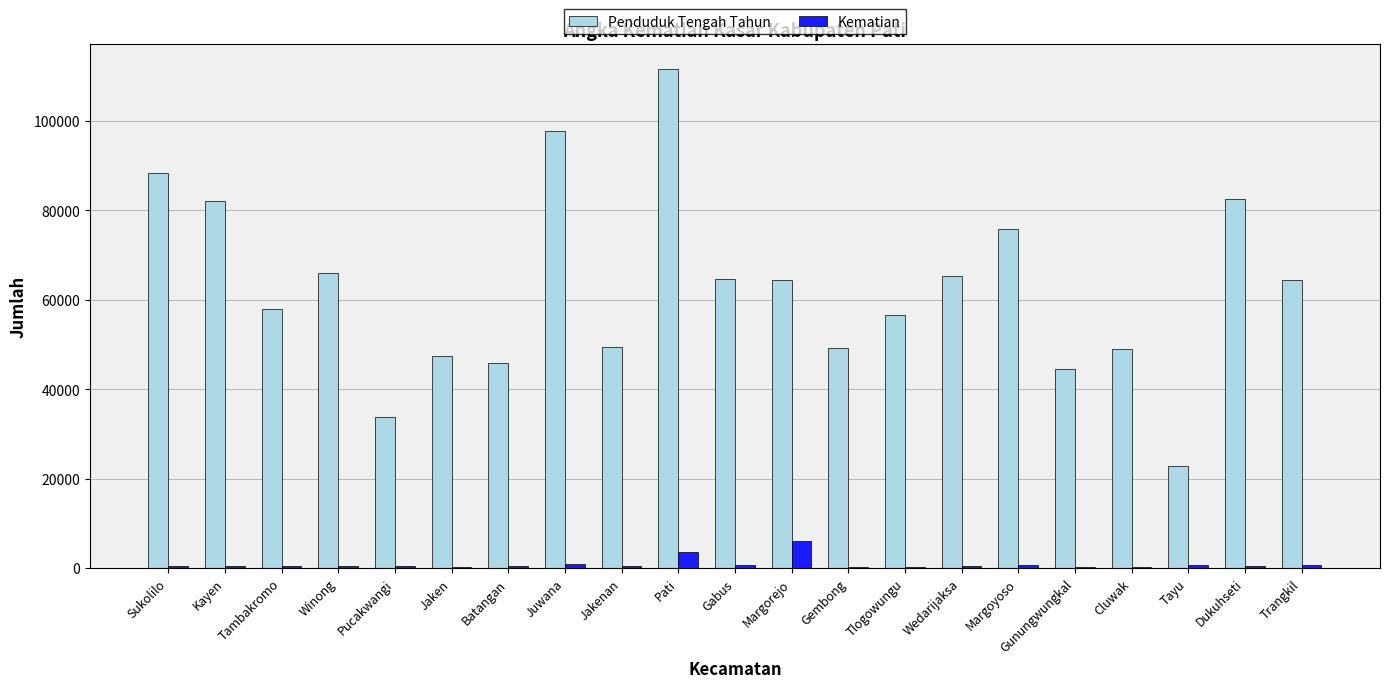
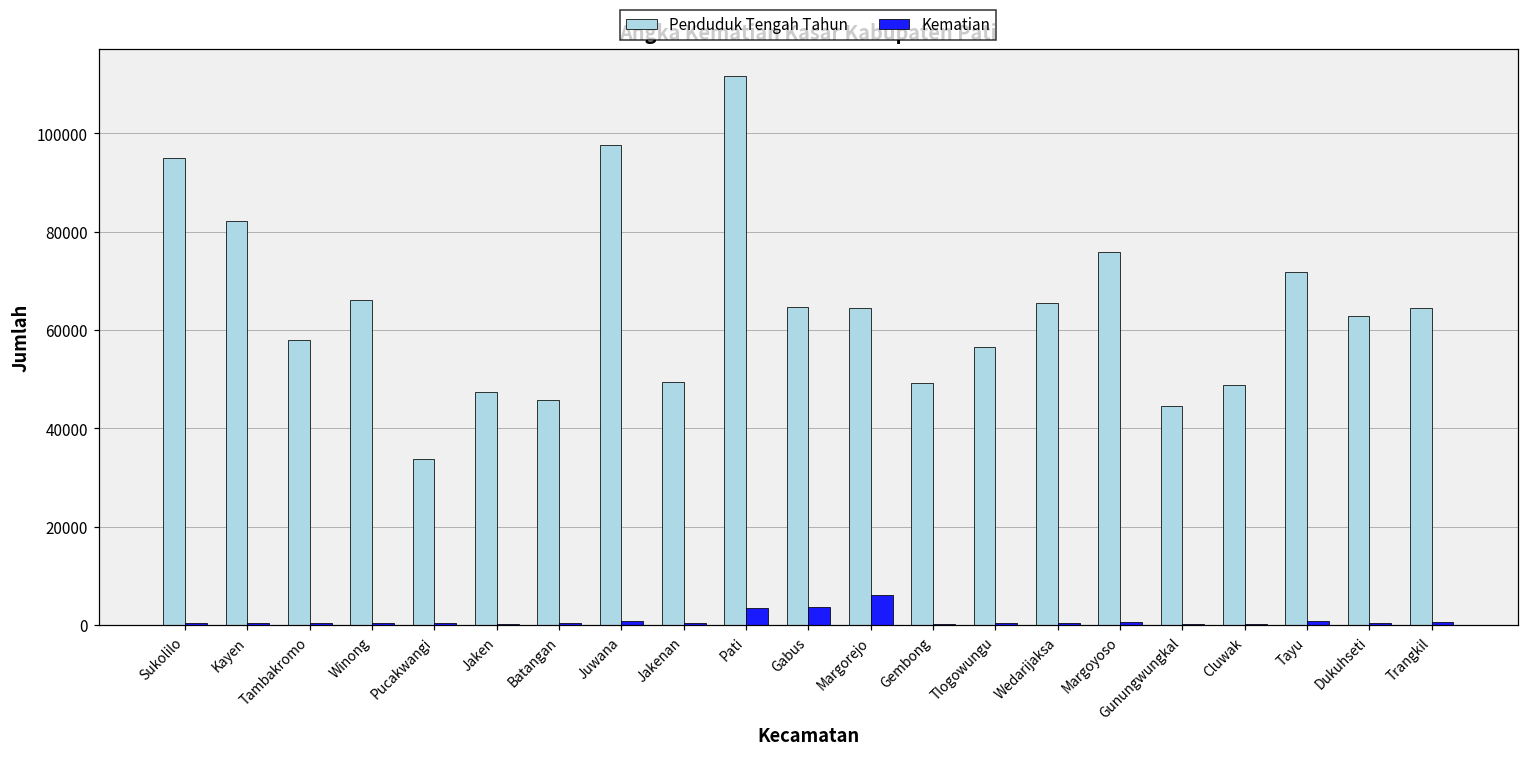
  {
    "Penduduk Tengah Tahun": {
-     "Sukolilo": 88000,
+     "Sukolilo": 95000,
      "Kayen": 82000,
      "Tambakromo": 58000,
      "Winong": 66000,
      "Pucakwangi": 34000,
      "Jaken": 47000,
      "Batangan": 46000,
      "Juwana": 98000,
      "Jakenan": 49000,
      "Pati": 112000,
      "Gabus": 65000,
      "Margorejo": 64000,
      "Gembong": 49000,
      "Tlogowungu": 57000,
      "Wedarijaksa": 65000,
      "Margoyoso": 76000,
      "Gunungwungkal": 45000,
      "Cluwak": 49000,
-     "Tayu": 23000,
-     "Dukuhseti": 83000,
+     "Tayu": 72000,
+     "Dukuhseti": 63000,
      "Trangkil": 65000
    },
    "Kematian": {
      "Juwana": 1000,
      "Pati": 4000,
-     "Gabus": 1000,
+     "Gabus": 4000,
      "Margorejo": 6000,
      "Margoyoso": 1000,
      "Tayu": 1000,
      "Trangkil": 1000
    }
  }
